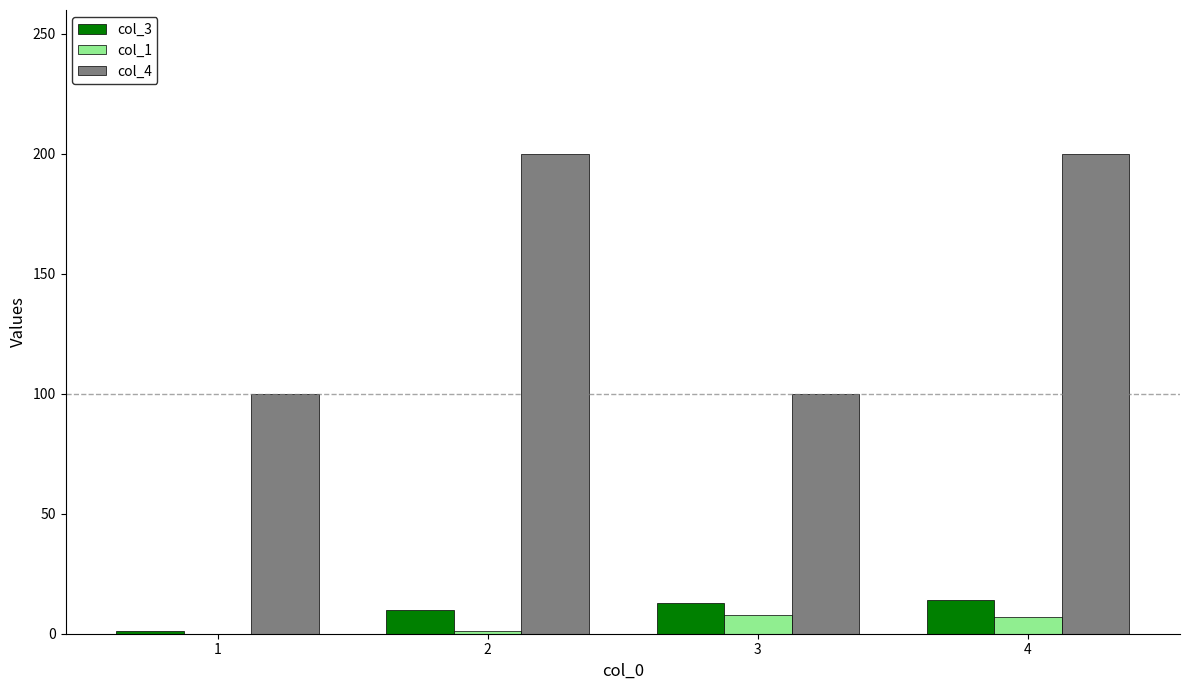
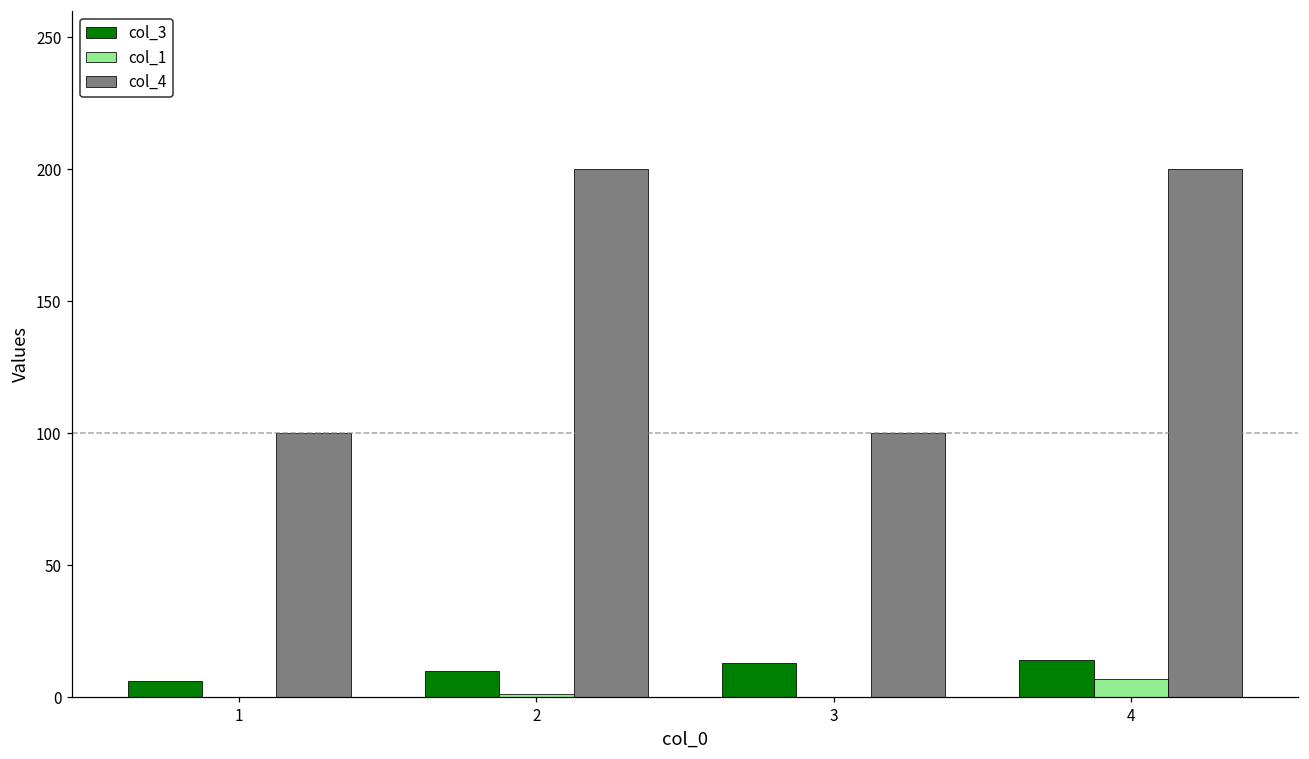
  {
    "col_3": {
-     "1": 1,
+     "1": 6,
      "2": 10,
      "3": 13,
      "4": 14
    },
    "col_1": {
      "1": 0,
-     "3": 8,
+     "3": 0,
      "4": 7
    },
    "col_4": {
      "1": 100,
      "2": 200,
      "3": 100,
      "4": 200
    }
  }
